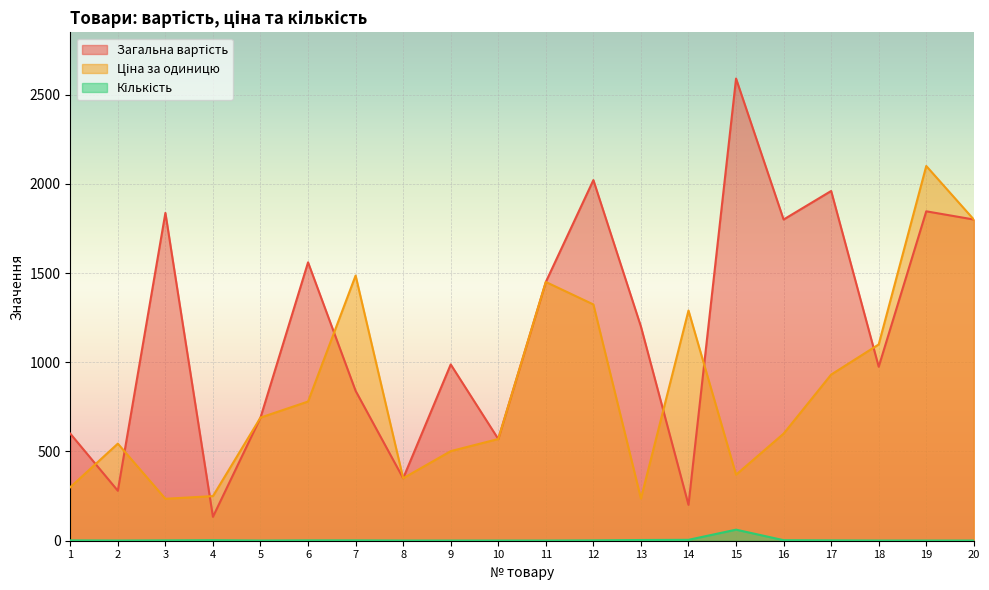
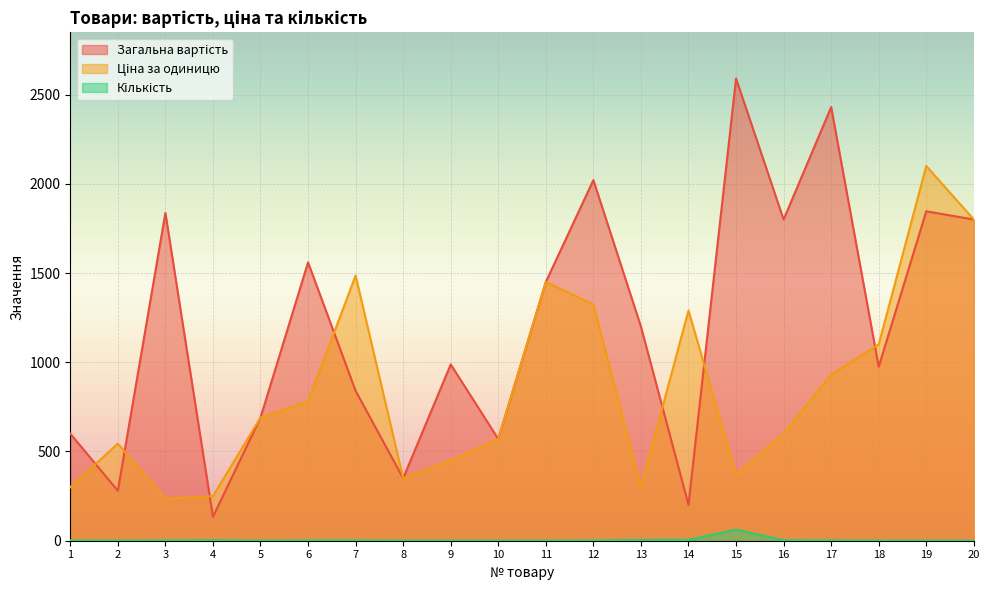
  {
    "Загальна вартість": {
      "1": 600,
      "2": 280,
      "3": 1840,
      "4": 130,
      "6": 1560,
      "7": 840,
      "9": 990,
      "12": 2020,
      "13": 1200,
      "14": 200,
      "15": 2590,
      "16": 1800,
-     "17": 1960,
+     "17": 2430,
      "18": 980,
      "19": 1850
    },
    "Ціна за одиницю": {
      "1": 300,
      "2": 540,
      "3": 240,
      "4": 250,
      "6": 780,
      "7": 1490,
-     "9": 500,
+     "9": 450,
      "12": 1320,
-     "13": 240,
+     "13": 300,
      "14": 1290,
      "15": 370,
      "16": 600,
      "17": 930,
      "18": 1100,
      "19": 2100
    },
    "Кількість": {
      "1": 0,
      "2": 0,
      "3": 0,
      "4": 0,
      "5": 0,
      "6": 0,
      "7": 0,
      "8": 0,
      "9": 0,
      "10": 0,
      "11": 0,
      "12": 0,
      "13": 0,
      "14": 10,
      "15": 60,
      "16": 0,
      "17": 0,
      "18": 0,
      "19": 0,
      "20": 0
    }
  }
